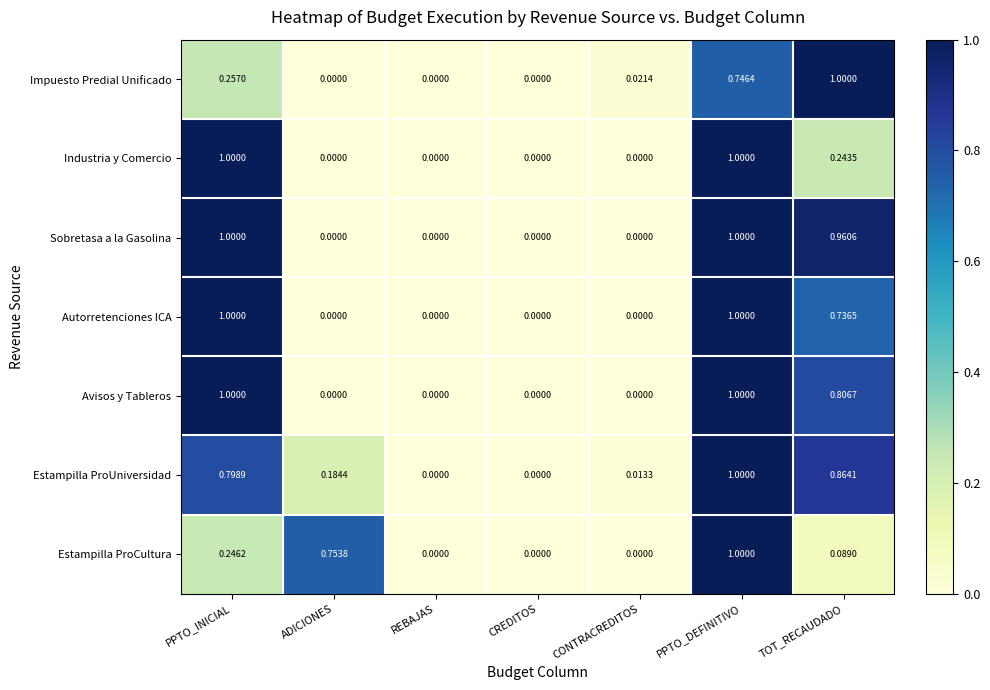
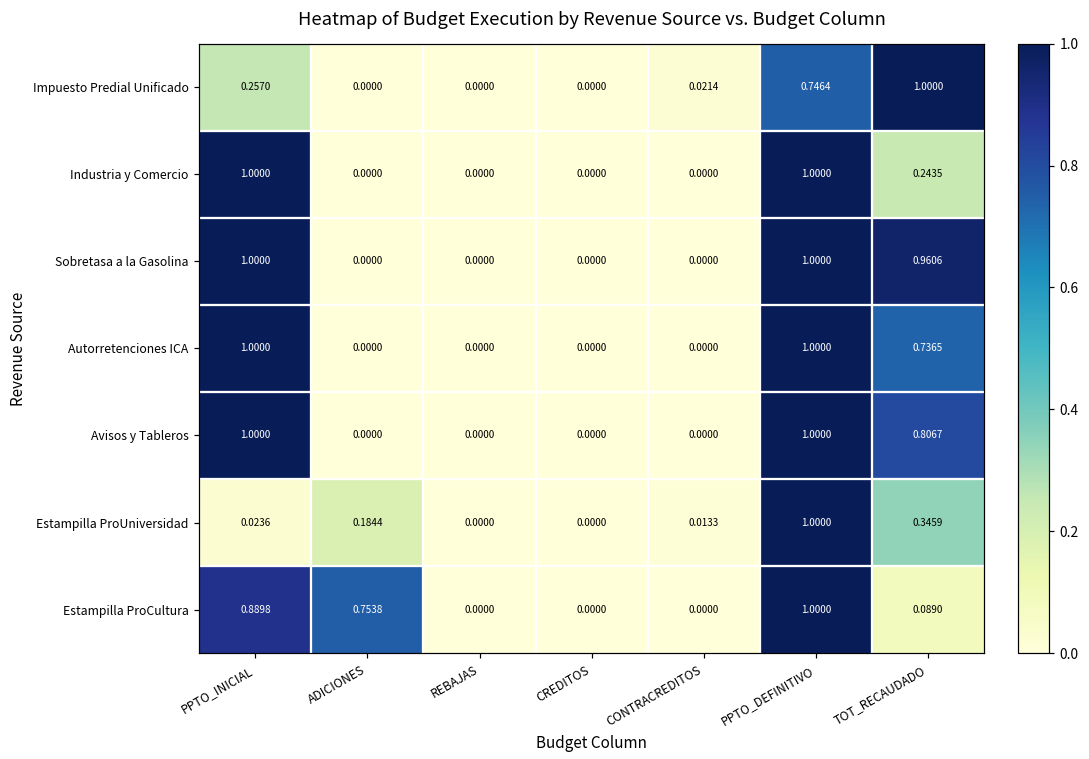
  {
    "Impuesto Predial Unificado": {
      "PPTO_INICIAL": 0.2570,
      "ADICIONES": 0.0000,
      "REBAJAS": 0.0000,
      "CREDITOS": 0.0000,
      "CONTRACREDITOS": 0.0214,
      "PPTO_DEFINITIVO": 0.7464,
      "TOT_RECAUDADO": 1.0000
    },
    "Industria y Comercio": {
      "PPTO_INICIAL": 1.0000,
      "ADICIONES": 0.0000,
      "REBAJAS": 0.0000,
      "CREDITOS": 0.0000,
      "CONTRACREDITOS": 0.0000,
      "PPTO_DEFINITIVO": 1.0000,
      "TOT_RECAUDADO": 0.2435
    },
    "Sobretasa a la Gasolina": {
      "PPTO_INICIAL": 1.0000,
      "ADICIONES": 0.0000,
      "REBAJAS": 0.0000,
      "CREDITOS": 0.0000,
      "CONTRACREDITOS": 0.0000,
      "PPTO_DEFINITIVO": 1.0000,
      "TOT_RECAUDADO": 0.9606
    },
    "Autorretenciones ICA": {
      "PPTO_INICIAL": 1.0000,
      "ADICIONES": 0.0000,
      "REBAJAS": 0.0000,
      "CREDITOS": 0.0000,
      "CONTRACREDITOS": 0.0000,
      "PPTO_DEFINITIVO": 1.0000,
      "TOT_RECAUDADO": 0.7365
    },
    "Avisos y Tableros": {
      "PPTO_INICIAL": 1.0000,
      "ADICIONES": 0.0000,
      "REBAJAS": 0.0000,
      "CREDITOS": 0.0000,
      "CONTRACREDITOS": 0.0000,
      "PPTO_DEFINITIVO": 1.0000,
      "TOT_RECAUDADO": 0.8067
    },
    "Estampilla ProUniversidad": {
-     "PPTO_INICIAL": 0.7989,
+     "PPTO_INICIAL": 0.0236,
      "ADICIONES": 0.1844,
      "REBAJAS": 0.0000,
      "CREDITOS": 0.0000,
      "CONTRACREDITOS": 0.0133,
      "PPTO_DEFINITIVO": 1.0000,
-     "TOT_RECAUDADO": 0.8641
+     "TOT_RECAUDADO": 0.3459
    },
    "Estampilla ProCultura": {
-     "PPTO_INICIAL": 0.2462,
+     "PPTO_INICIAL": 0.8898,
      "ADICIONES": 0.7538,
      "REBAJAS": 0.0000,
      "CREDITOS": 0.0000,
      "CONTRACREDITOS": 0.0000,
      "PPTO_DEFINITIVO": 1.0000,
      "TOT_RECAUDADO": 0.0890
    }
  }
